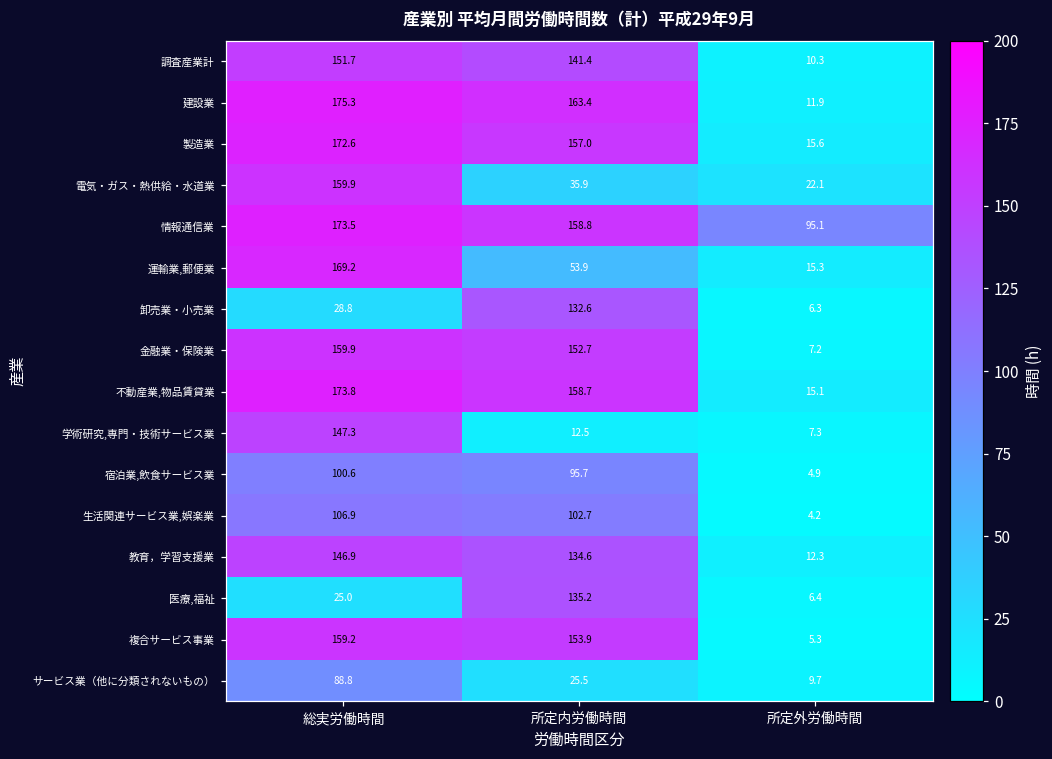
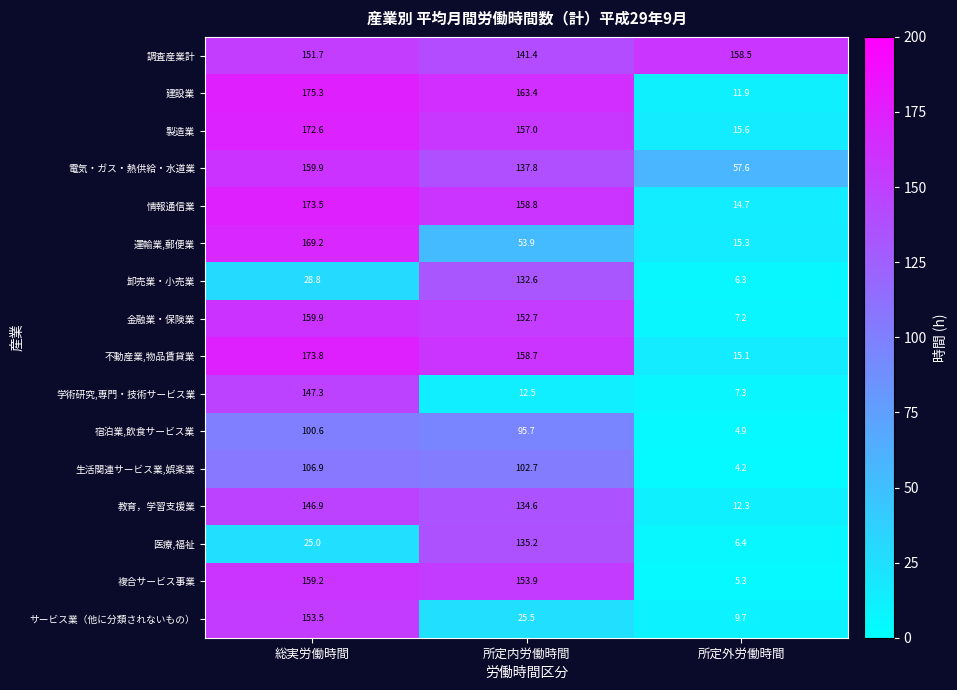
  {
    "調査産業計": {
      "総実労働時間": 151.7,
      "所定内労働時間": 141.4,
-     "所定外労働時間": 10.3
+     "所定外労働時間": 158.5
    },
    "建設業": {
      "総実労働時間": 175.3,
      "所定内労働時間": 163.4,
      "所定外労働時間": 11.9
    },
    "製造業": {
      "総実労働時間": 172.6,
      "所定内労働時間": 157.0,
      "所定外労働時間": 15.6
    },
    "電気・ガス・熱供給・水道業": {
      "総実労働時間": 159.9,
-     "所定内労働時間": 35.9,
-     "所定外労働時間": 22.1
+     "所定内労働時間": 137.8,
+     "所定外労働時間": 57.6
    },
    "情報通信業": {
      "総実労働時間": 173.5,
      "所定内労働時間": 158.8,
-     "所定外労働時間": 95.1
+     "所定外労働時間": 14.7
    },
    "運輸業,郵便業": {
      "総実労働時間": 169.2,
      "所定内労働時間": 53.9,
      "所定外労働時間": 15.3
    },
    "卸売業・小売業": {
      "総実労働時間": 28.8,
      "所定内労働時間": 132.6,
      "所定外労働時間": 6.3
    },
    "金融業・保険業": {
      "総実労働時間": 159.9,
      "所定内労働時間": 152.7,
      "所定外労働時間": 7.2
    },
    "不動産業,物品賃貸業": {
      "総実労働時間": 173.8,
      "所定内労働時間": 158.7,
      "所定外労働時間": 15.1
    },
    "学術研究,専門・技術サービス業": {
      "総実労働時間": 147.3,
      "所定内労働時間": 12.5,
      "所定外労働時間": 7.3
    },
    "宿泊業,飲食サービス業": {
      "総実労働時間": 100.6,
      "所定内労働時間": 95.7,
      "所定外労働時間": 4.9
    },
    "生活関連サービス業,娯楽業": {
      "総実労働時間": 106.9,
      "所定内労働時間": 102.7,
      "所定外労働時間": 4.2
    },
    "教育，学習支援業": {
      "総実労働時間": 146.9,
      "所定内労働時間": 134.6,
      "所定外労働時間": 12.3
    },
    "医療,福祉": {
      "総実労働時間": 25.0,
      "所定内労働時間": 135.2,
      "所定外労働時間": 6.4
    },
    "複合サービス事業": {
      "総実労働時間": 159.2,
      "所定内労働時間": 153.9,
      "所定外労働時間": 5.3
    },
    "サービス業（他に分類されないもの）": {
-     "総実労働時間": 88.8,
+     "総実労働時間": 153.5,
      "所定内労働時間": 25.5,
      "所定外労働時間": 9.7
    }
  }
